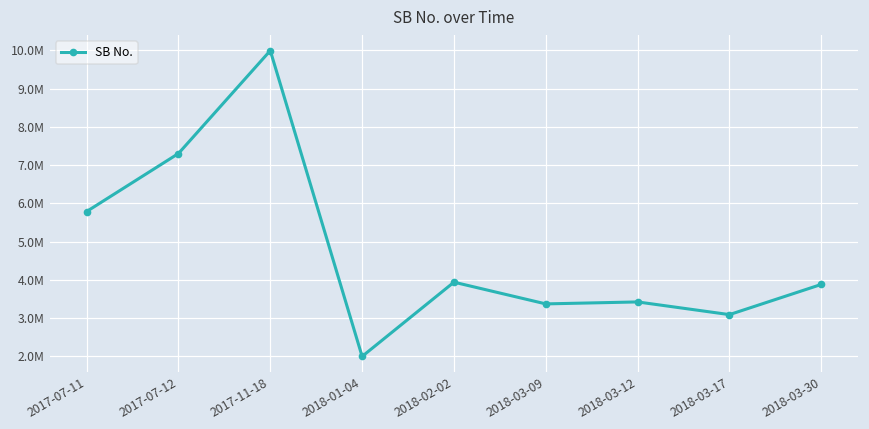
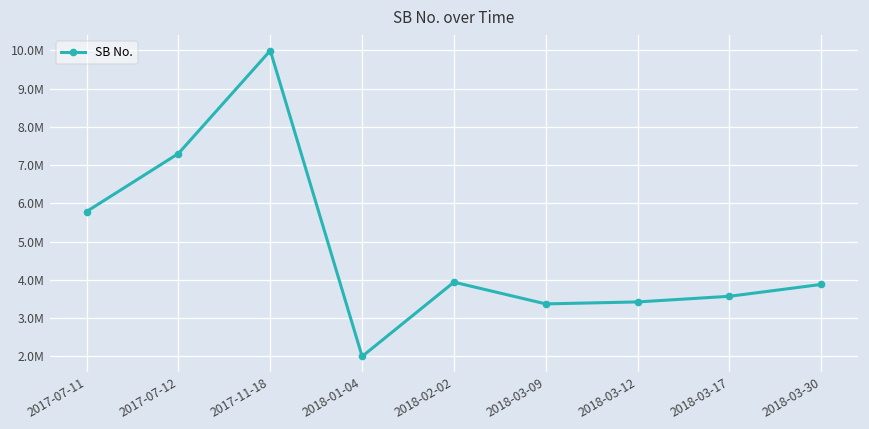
  {
    "2017-07-11": 5800000,
    "2017-07-12": 7300000,
    "2017-11-18": 10000000,
    "2018-01-04": 2000000,
    "2018-02-02": 3900000,
    "2018-03-09": 3400000,
    "2018-03-12": 3400000,
-   "2018-03-17": 3100000,
+   "2018-03-17": 3600000,
    "2018-03-30": 3900000
  }
